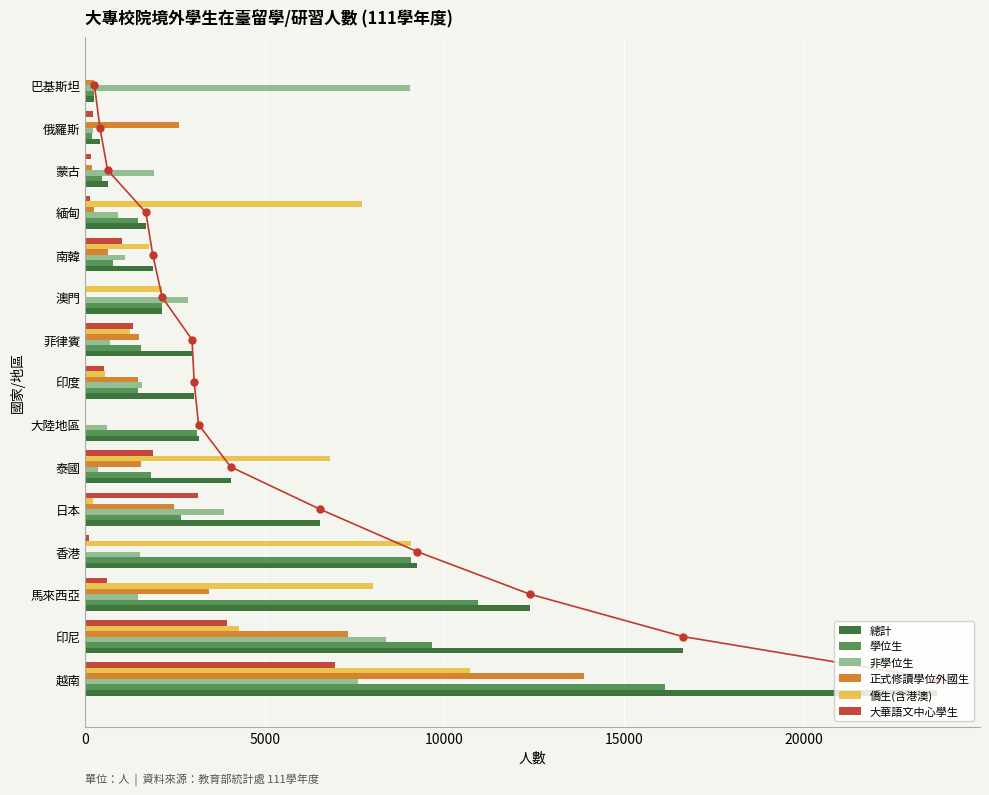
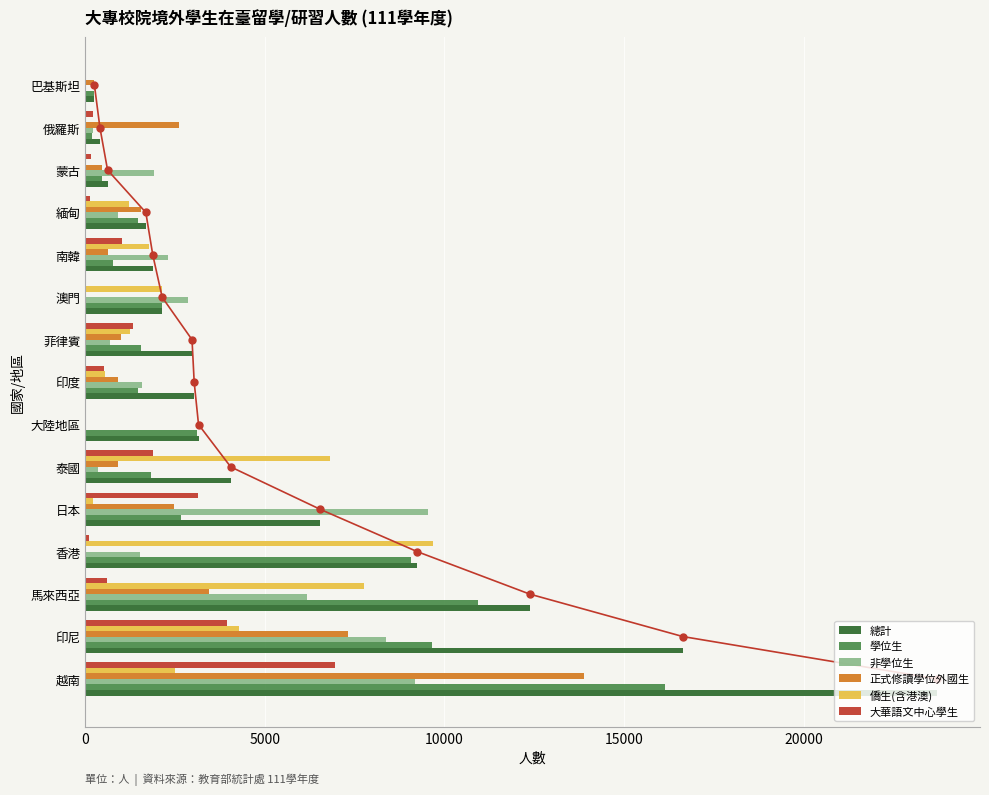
  {
    "非學位生": {
-     "巴基斯坦": 9000,
+     "巴基斯坦": 0,
      "俄羅斯": 200,
      "蒙古": 1900,
      "緬甸": 900,
-     "南韓": 1100,
+     "南韓": 2300,
      "澳門": 2900,
      "菲律賓": 700,
      "印度": 1600,
-     "大陸地區": 600,
+     "大陸地區": 0,
      "泰國": 300,
-     "日本": 3900,
+     "日本": 9500,
      "香港": 1500,
-     "馬來西亞": 1500,
+     "馬來西亞": 6200,
      "印尼": 8400,
-     "越南": 7600
+     "越南": 9200
    },
    "正式修讀學位外國生": {
      "巴基斯坦": 200,
      "俄羅斯": 2600,
-     "蒙古": 200,
-     "緬甸": 200,
+     "蒙古": 400,
+     "緬甸": 1500,
      "南韓": 600,
      "澳門": 0,
-     "菲律賓": 1500,
-     "印度": 1500,
+     "菲律賓": 1000,
+     "印度": 900,
      "大陸地區": 0,
-     "泰國": 1600,
+     "泰國": 900,
      "日本": 2500,
      "香港": 0,
      "馬來西亞": 3400,
      "印尼": 7300,
      "越南": 13900
    },
    "僑生(含港澳)": {
      "巴基斯坦": 0,
      "俄羅斯": 0,
      "蒙古": 0,
-     "緬甸": 7700,
+     "緬甸": 1200,
      "南韓": 1800,
      "澳門": 2100,
      "菲律賓": 1200,
      "印度": 500,
      "大陸地區": 0,
      "泰國": 6800,
      "日本": 200,
-     "香港": 9100,
-     "馬來西亞": 8000,
+     "香港": 9700,
+     "馬來西亞": 7800,
      "印尼": 4300,
-     "越南": 10700
+     "越南": 2500
    }
  }
